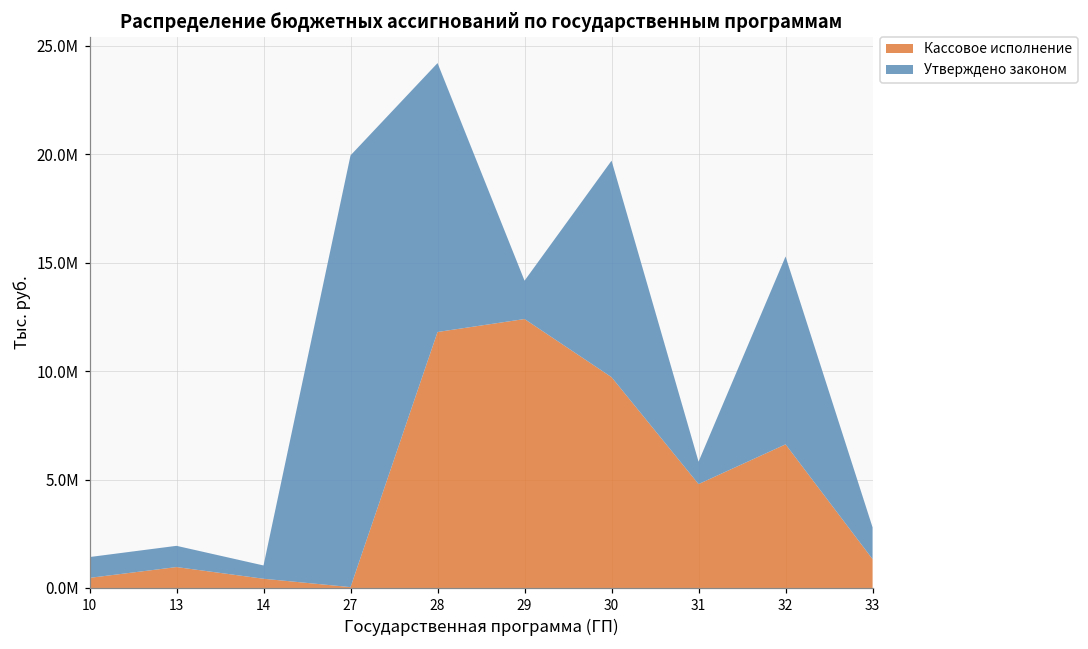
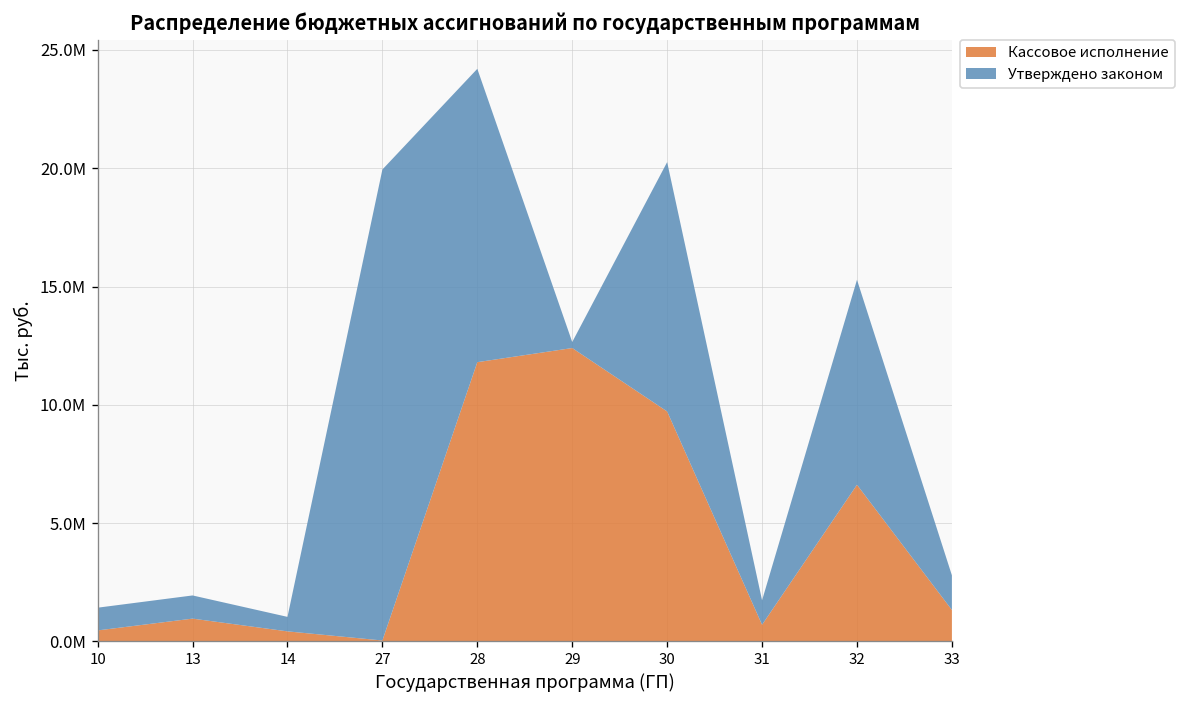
  {
    "Кассовое исполнение": {
      "10": 500000,
      "13": 1000000,
      "14": 400000,
      "28": 11800000,
      "29": 12400000,
      "30": 9700000,
-     "31": 4800000,
+     "31": 700000,
      "32": 6600000,
      "33": 1300000
    },
    "Утверждено законом": {
      "10": 1000000,
      "13": 1000000,
      "14": 600000,
      "27": 19900000,
      "28": 12400000,
-     "29": 1800000,
-     "30": 10000000,
+     "29": 300000,
+     "30": 10500000,
      "31": 1000000,
      "32": 8700000,
      "33": 1500000
    }
  }
